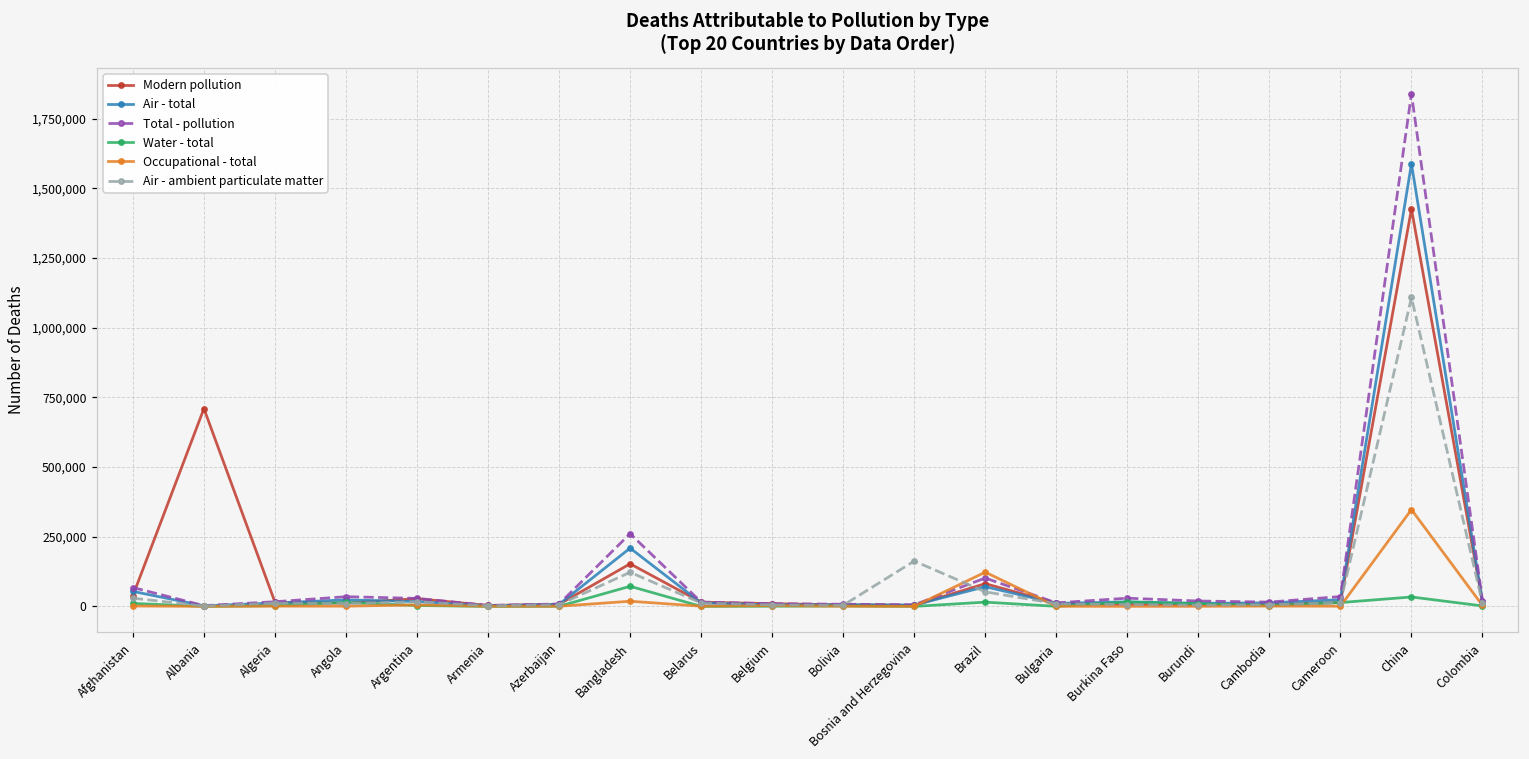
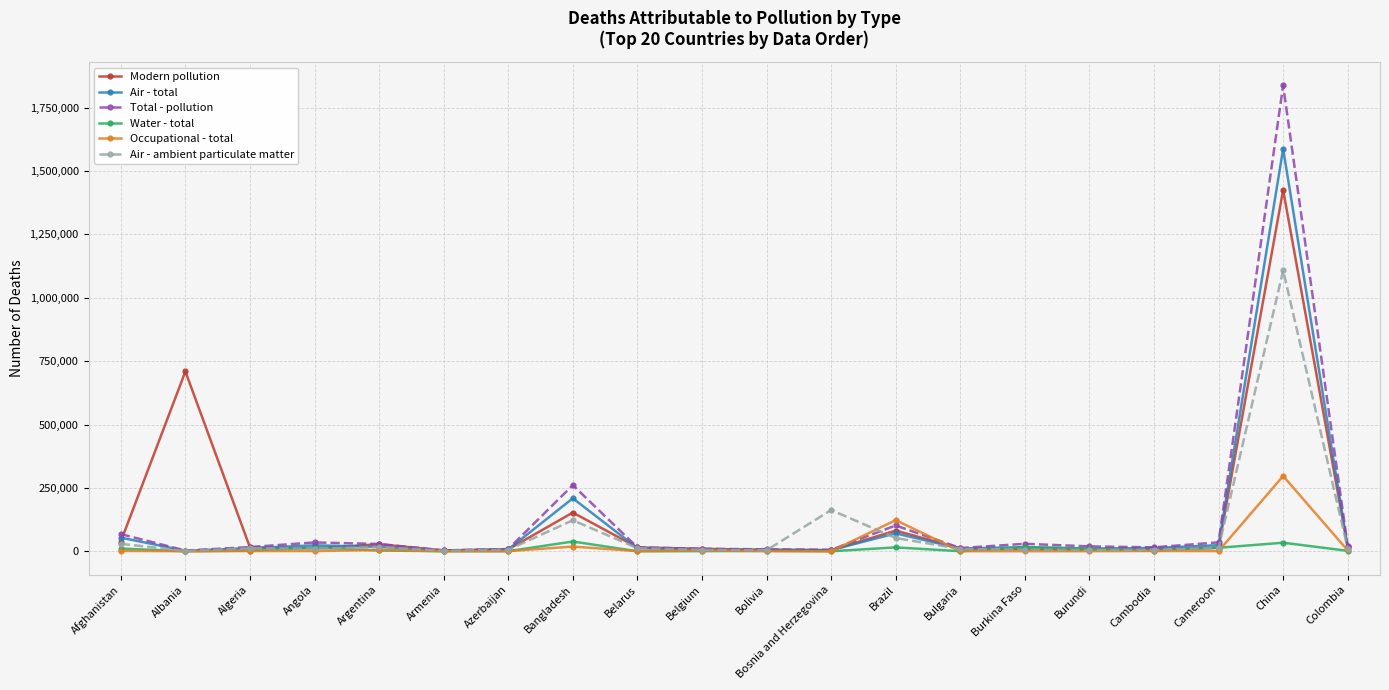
  {
    "Modern pollution": {
      "Albania": "710,000",
      "Bangladesh": "150,000",
      "Brazil": "80,000",
      "China": "1,430,000"
    },
    "Air - total": {
      "Afghanistan": "50,000",
      "Bangladesh": "210,000",
      "Brazil": "70,000",
      "China": "1,590,000"
    },
    "Total - pollution": {
      "Afghanistan": "70,000",
      "Angola": "30,000",
      "Bangladesh": "260,000",
      "Brazil": "100,000",
      "Burkina Faso": "30,000",
      "Cameroon": "40,000",
      "China": "1,840,000"
    },
    "Water - total": {
-     "Bangladesh": "70,000",
+     "Bangladesh": "40,000",
      "Brazil": "20,000",
      "China": "30,000"
    },
    "Occupational - total": {
      "Bangladesh": "20,000",
      "Brazil": "120,000",
      "Cameroon": "0",
-     "China": "350,000"
+     "China": "300,000"
    },
    "Air - ambient particulate matter": {
      "Bangladesh": "120,000",
      "Bosnia and Herzegovina": "160,000",
      "Brazil": "50,000",
      "China": "1,110,000"
    }
  }
